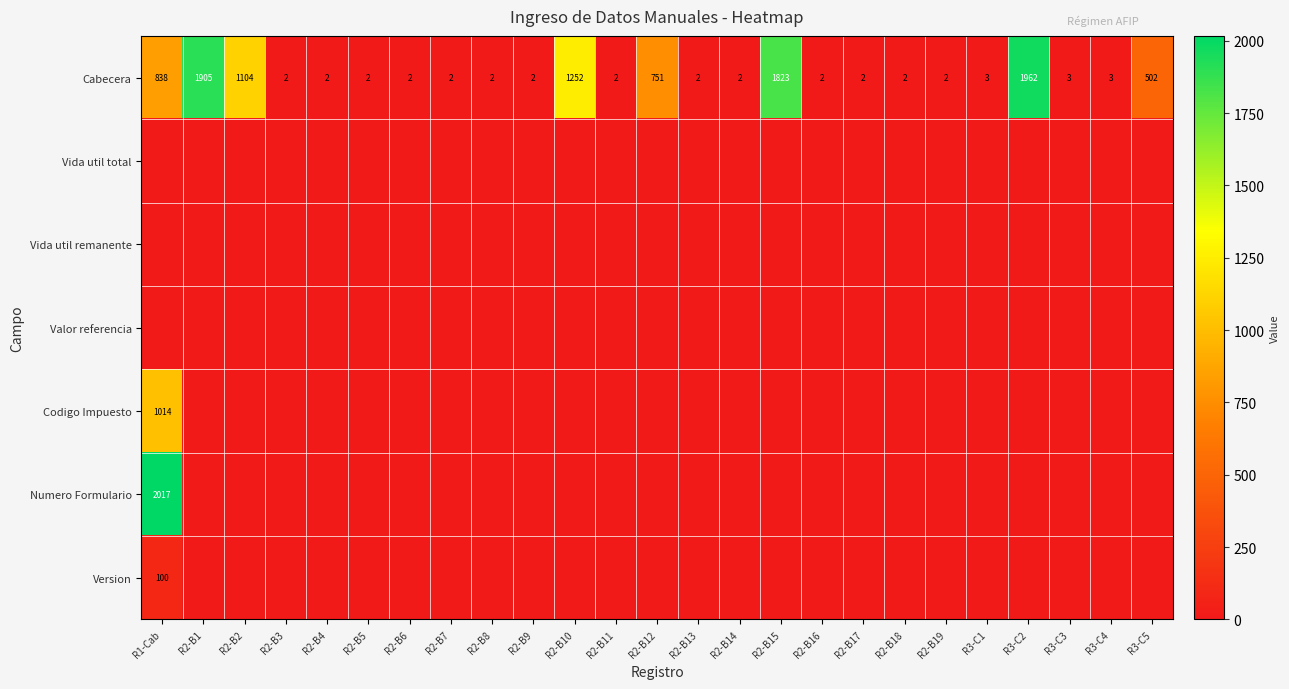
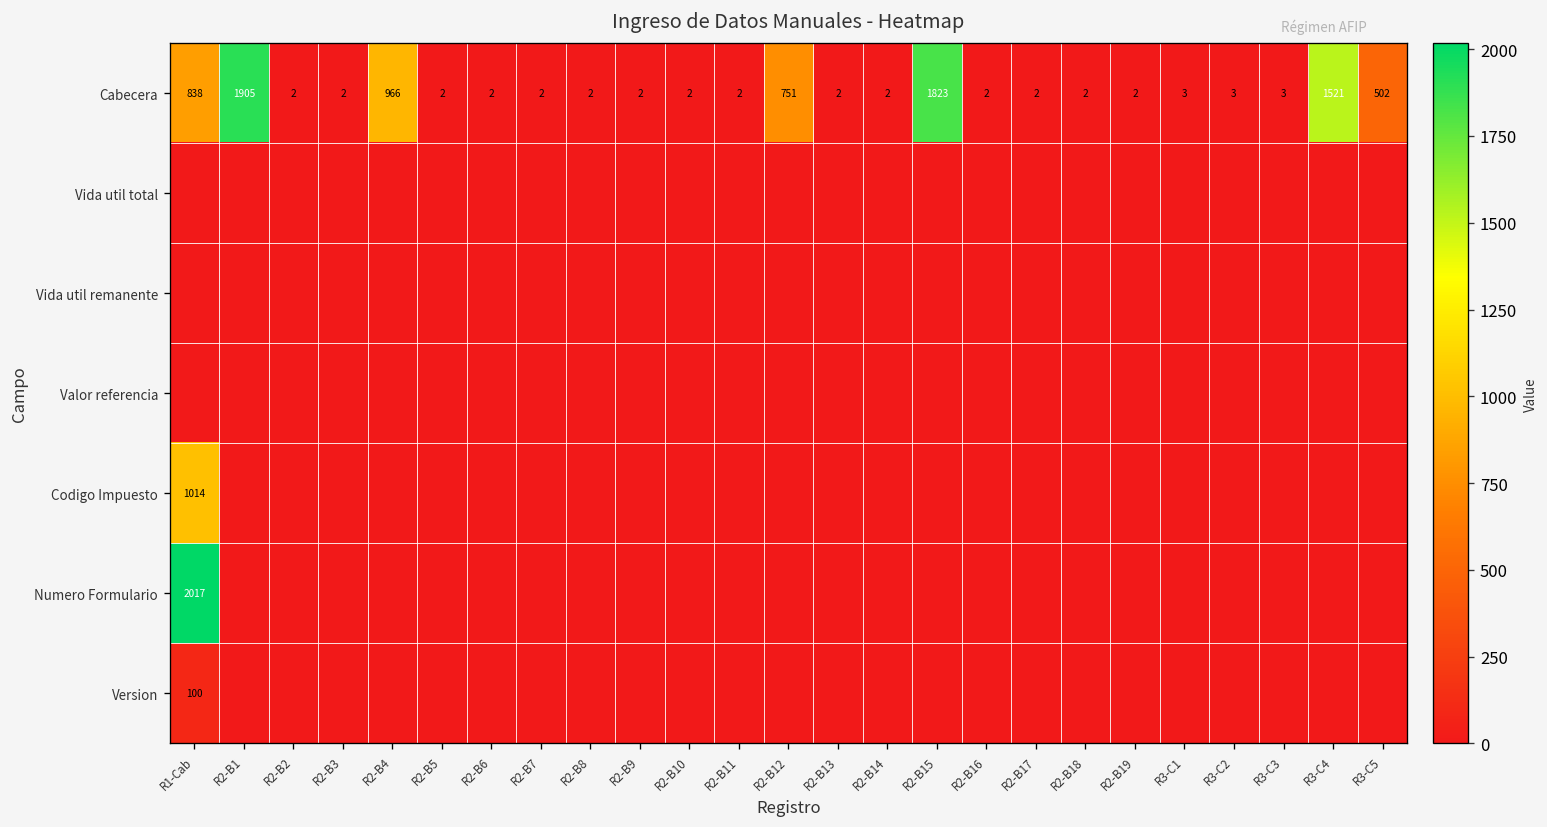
  {
    "Cabecera": {
      "R1-Cab": 838,
      "R2-B1": 1905,
-     "R2-B2": 1104,
+     "R2-B2": 2,
      "R2-B3": 2,
-     "R2-B4": 2,
+     "R2-B4": 966,
      "R2-B5": 2,
      "R2-B6": 2,
      "R2-B7": 2,
      "R2-B8": 2,
      "R2-B9": 2,
-     "R2-B10": 1252,
+     "R2-B10": 2,
      "R2-B11": 2,
      "R2-B12": 751,
      "R2-B13": 2,
      "R2-B14": 2,
      "R2-B15": 1823,
      "R2-B16": 2,
      "R2-B17": 2,
      "R2-B18": 2,
      "R2-B19": 2,
      "R3-C1": 3,
-     "R3-C2": 1962,
+     "R3-C2": 3,
      "R3-C3": 3,
-     "R3-C4": 3,
+     "R3-C4": 1521,
      "R3-C5": 502
    },
    "Codigo Impuesto": {
      "R1-Cab": 1014
    },
    "Numero Formulario": {
      "R1-Cab": 2017
    },
    "Version": {
      "R1-Cab": 100
    }
  }
